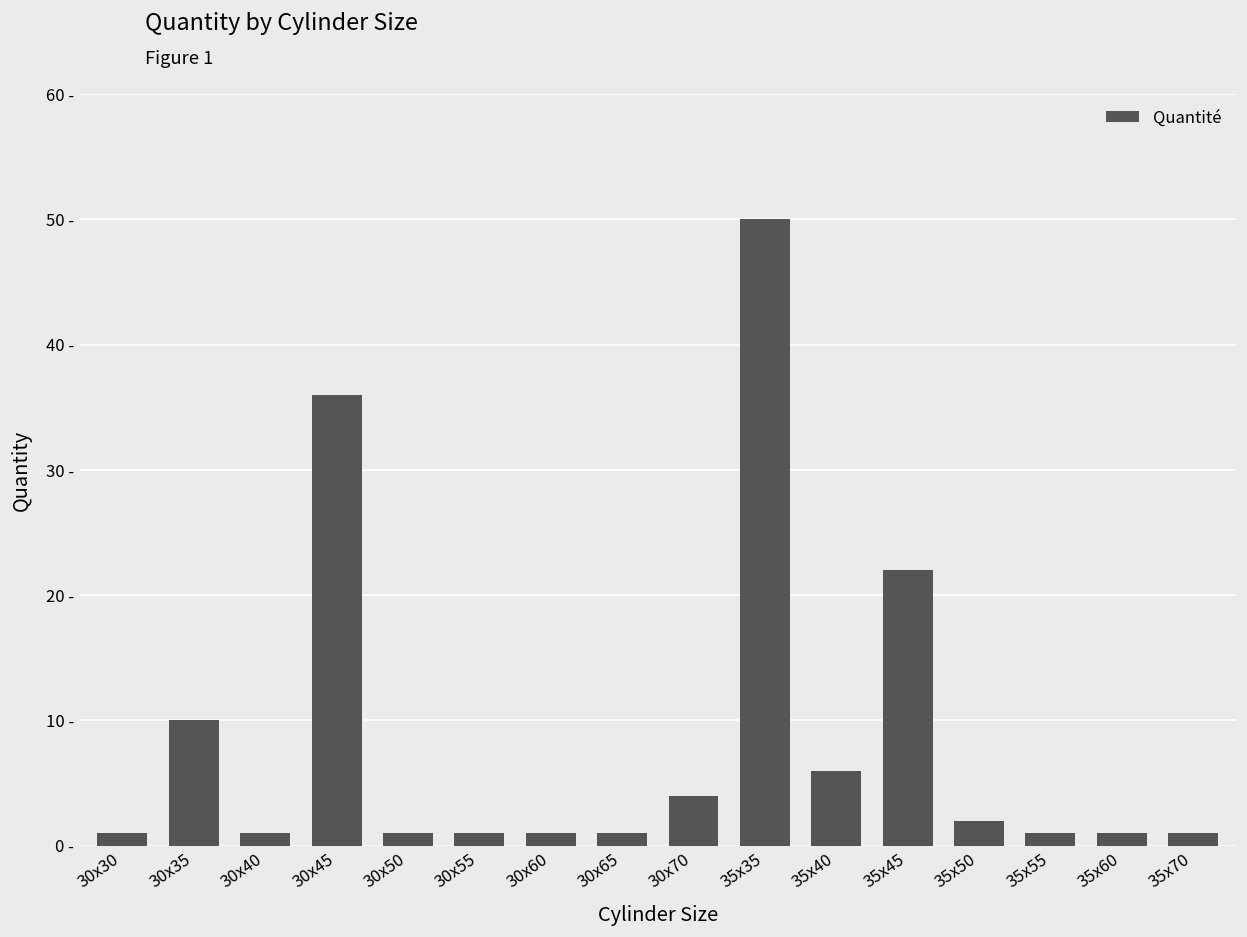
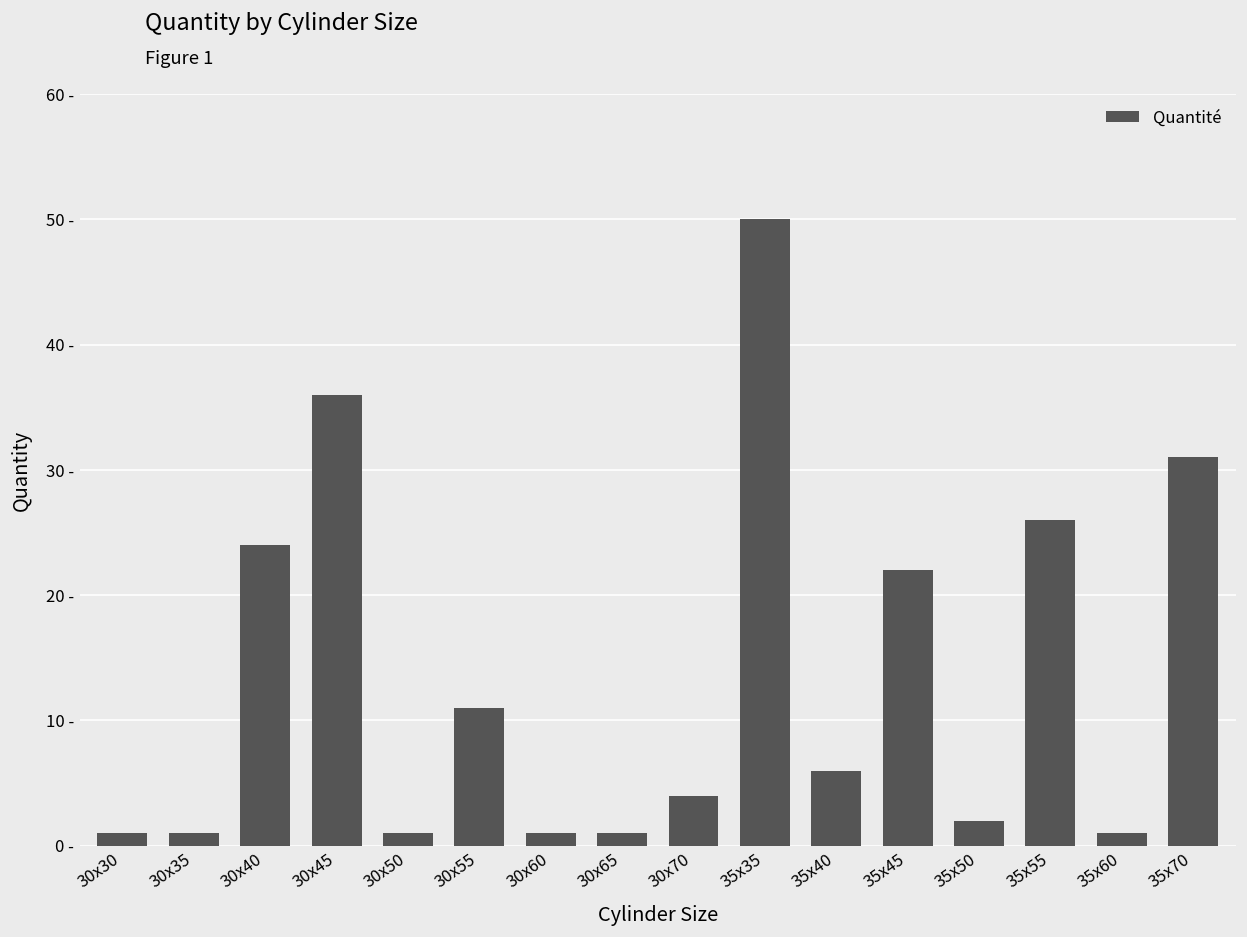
  {
    "30x30": "1 -",
-   "30x35": "10 -",
-   "30x40": "1 -",
+   "30x35": "1 -",
+   "30x40": "24 -",
    "30x45": "36 -",
    "30x50": "1 -",
-   "30x55": "1 -",
+   "30x55": "11 -",
    "30x60": "1 -",
    "30x65": "1 -",
    "30x70": "4 -",
    "35x35": "50 -",
    "35x40": "6 -",
    "35x45": "22 -",
    "35x50": "2 -",
-   "35x55": "1 -",
+   "35x55": "26 -",
    "35x60": "1 -",
-   "35x70": "1 -"
+   "35x70": "31 -"
  }
